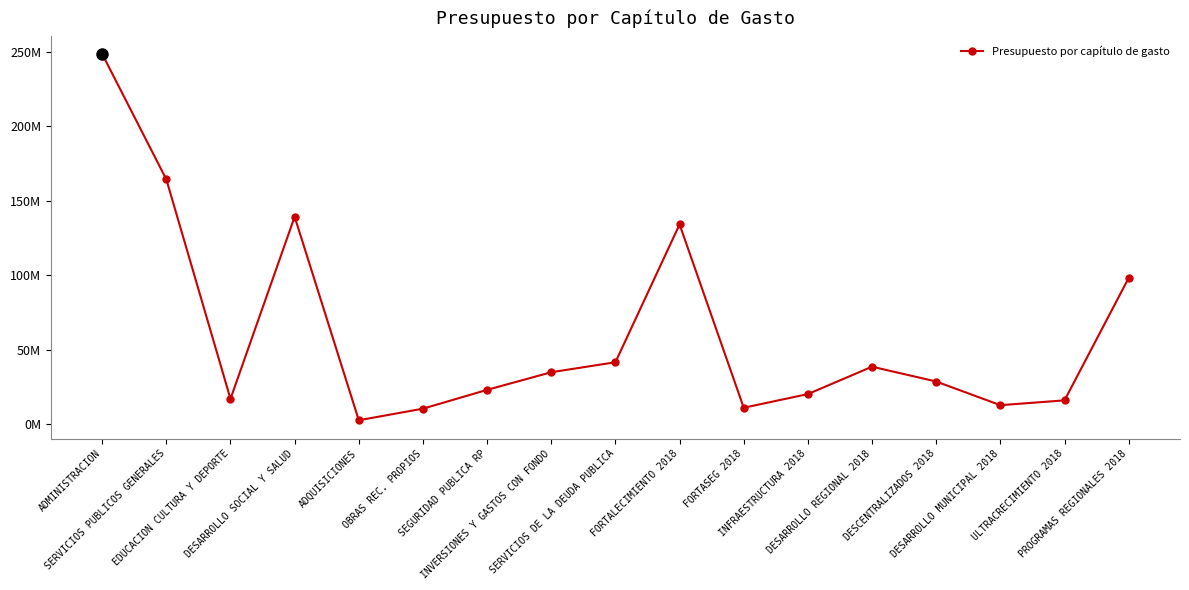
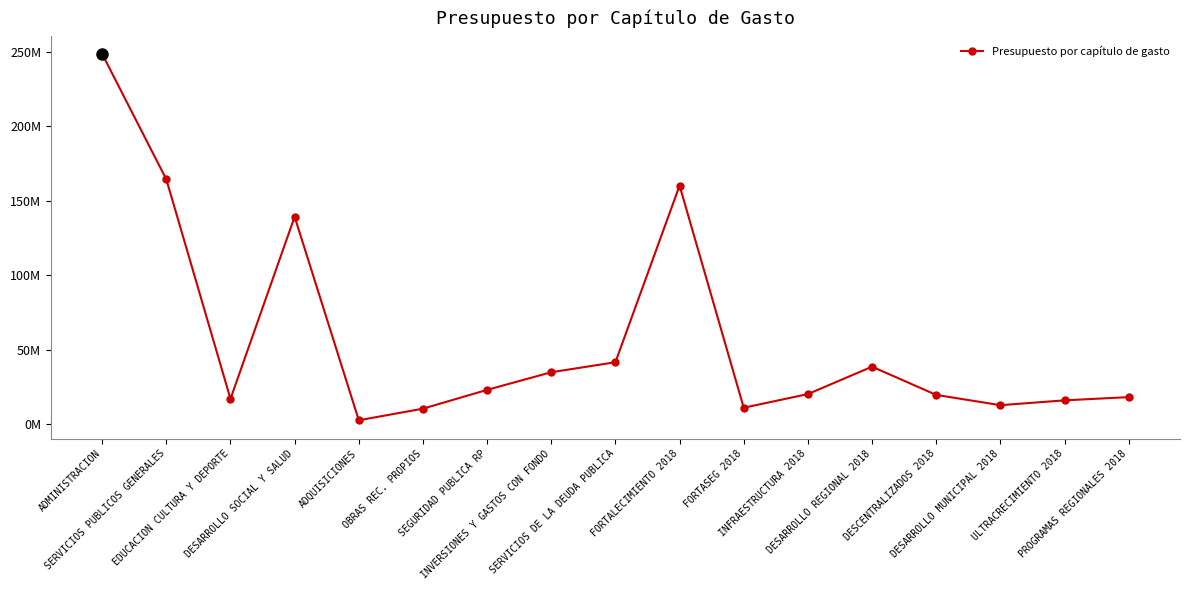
  {
    "Presupuesto por capítulo de gasto": {
      "SERVICIOS PUBLICOS GENERALES": 164000000,
      "EDUCACION CULTURA Y DEPORTE": 17000000,
      "DESARROLLO SOCIAL Y SALUD": 139000000,
      "ADQUISICIONES": 3000000,
      "OBRAS REC. PROPIOS": 10000000,
      "SEGURIDAD PUBLICA RP": 23000000,
      "INVERSIONES Y GASTOS CON FONDO": 35000000,
      "SERVICIOS DE LA DEUDA PUBLICA": 42000000,
-     "FORTALECIMIENTO 2018": 134000000,
+     "FORTALECIMIENTO 2018": 160000000,
      "FORTASEG 2018": 11000000,
      "INFRAESTRUCTURA 2018": 20000000,
      "DESARROLLO REGIONAL 2018": 39000000,
-     "DESCENTRALIZADOS 2018": 29000000,
+     "DESCENTRALIZADOS 2018": 20000000,
      "DESARROLLO MUNICIPAL 2018": 13000000,
      "ULTRACRECIMIENTO 2018": 16000000,
-     "PROGRAMAS REGIONALES 2018": 98000000
+     "PROGRAMAS REGIONALES 2018": 18000000
    }
  }
